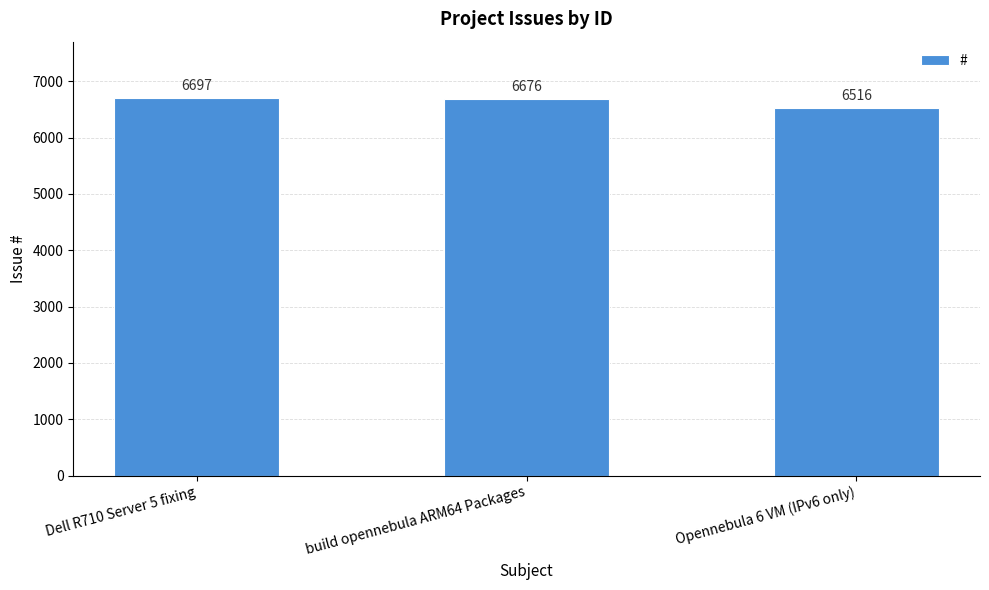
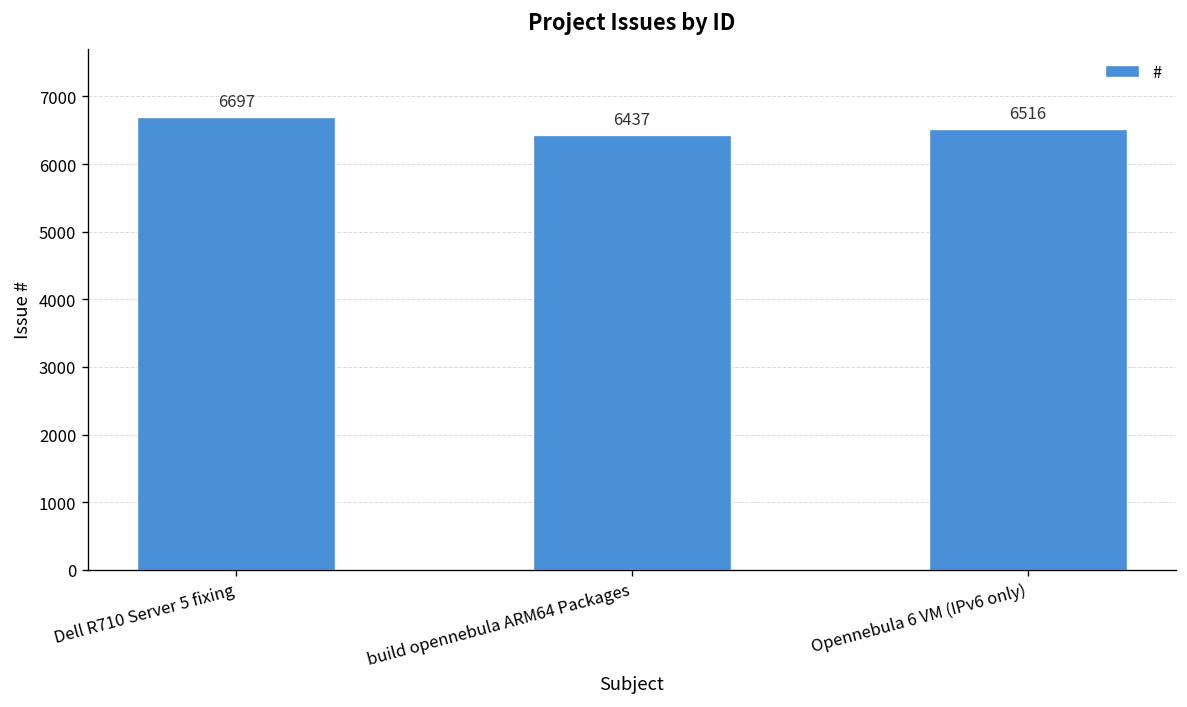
  {
    "Dell R710 Server 5 fixing": 6697,
-   "build opennebula ARM64 Packages": 6676,
+   "build opennebula ARM64 Packages": 6437,
    "Opennebula 6 VM (IPv6 only)": 6516
  }
